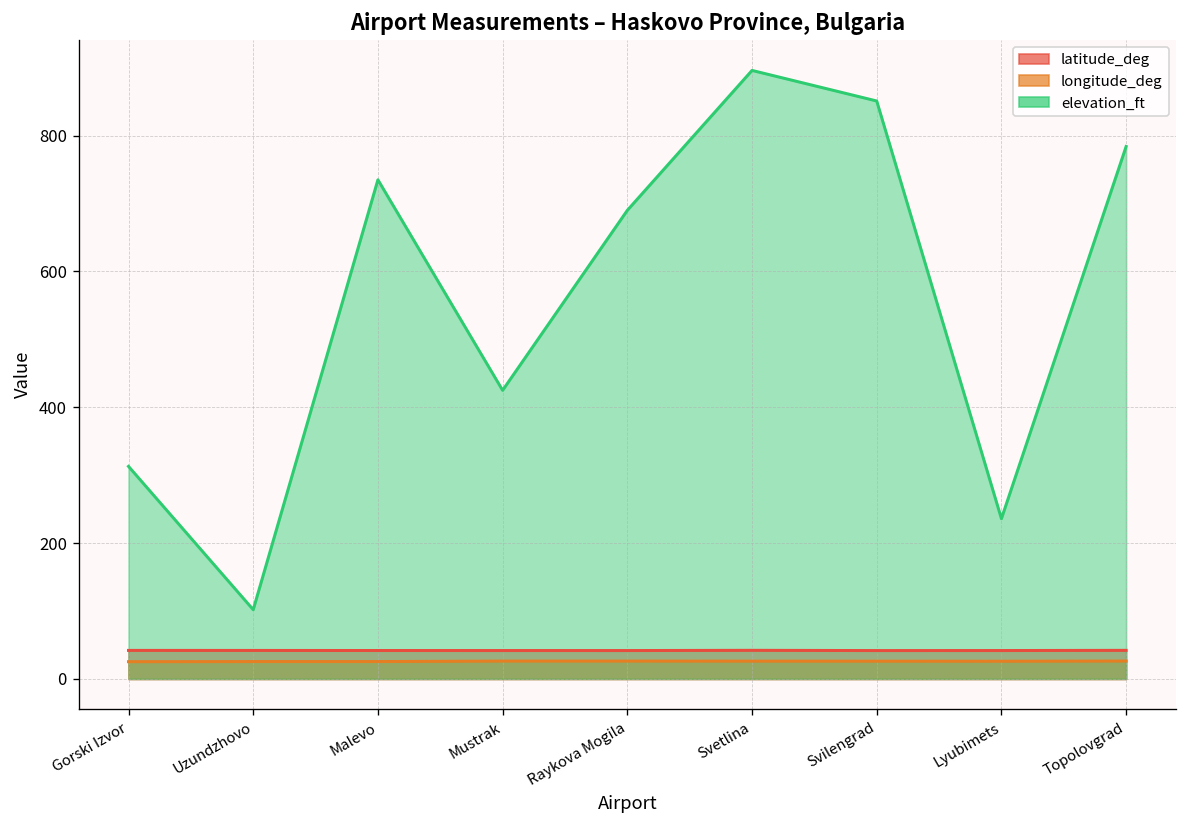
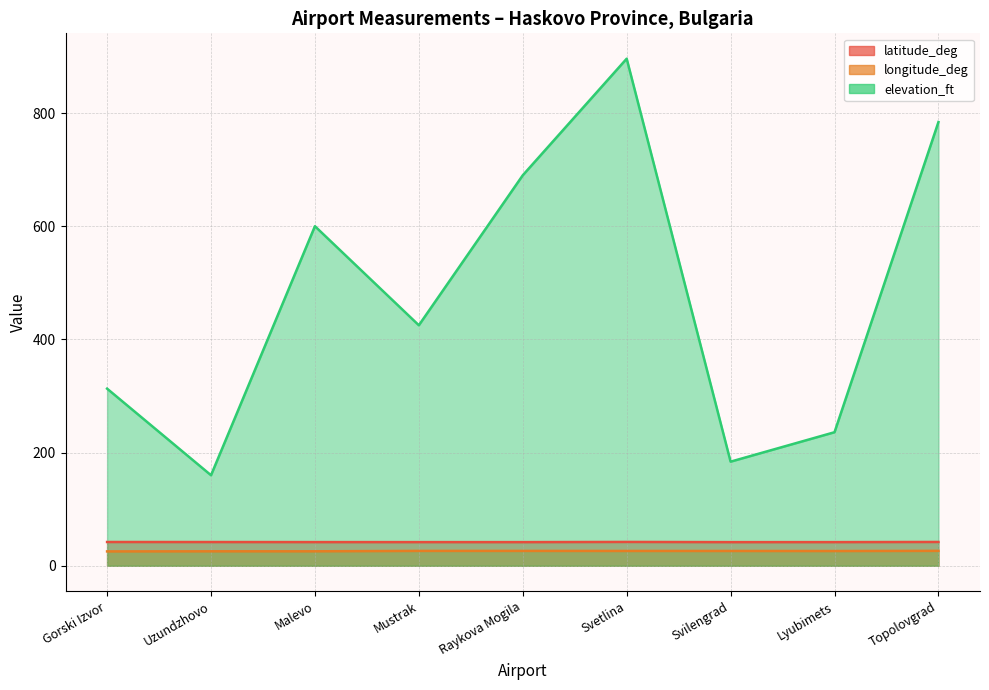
  {
    "elevation_ft": {
      "Gorski Izvor": 310,
-     "Uzundzhovo": 100,
-     "Malevo": 740,
+     "Uzundzhovo": 160,
+     "Malevo": 600,
      "Mustrak": 430,
      "Raykova Mogila": 690,
      "Svetlina": 900,
-     "Svilengrad": 850,
+     "Svilengrad": 180,
      "Lyubimets": 240,
      "Topolovgrad": 780
    }
  }
